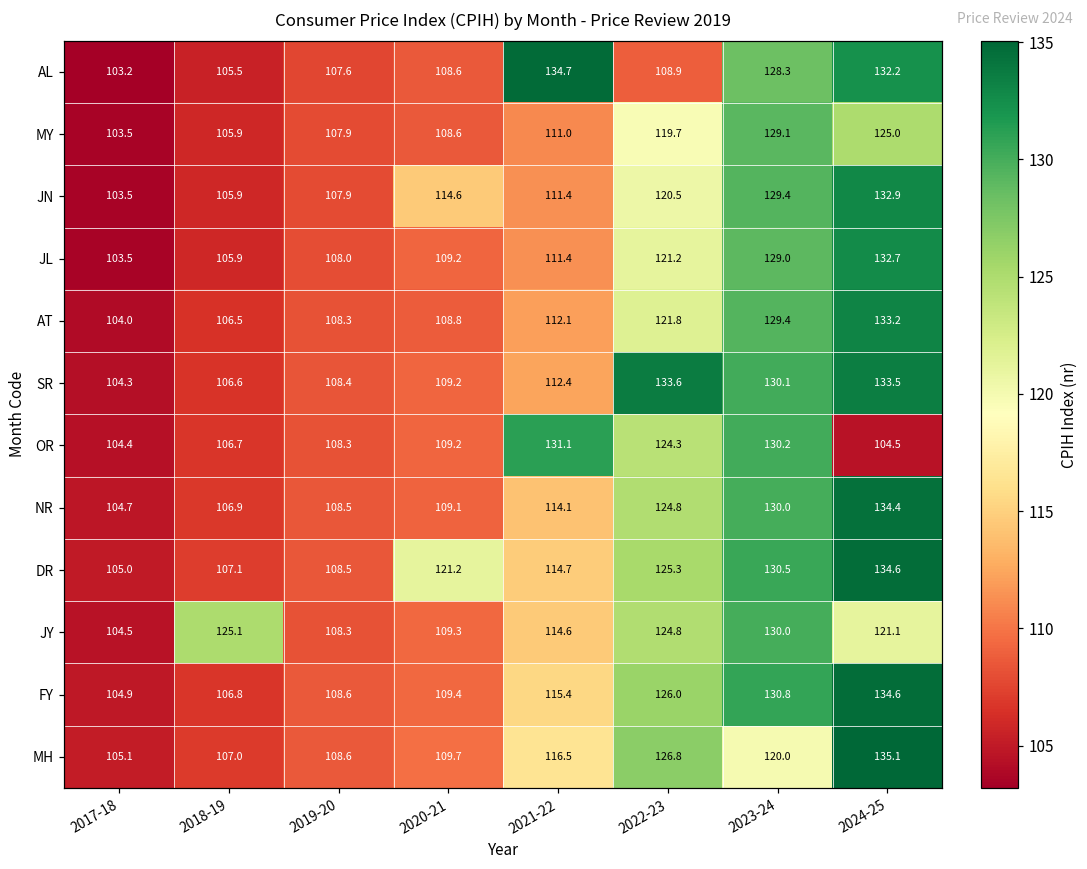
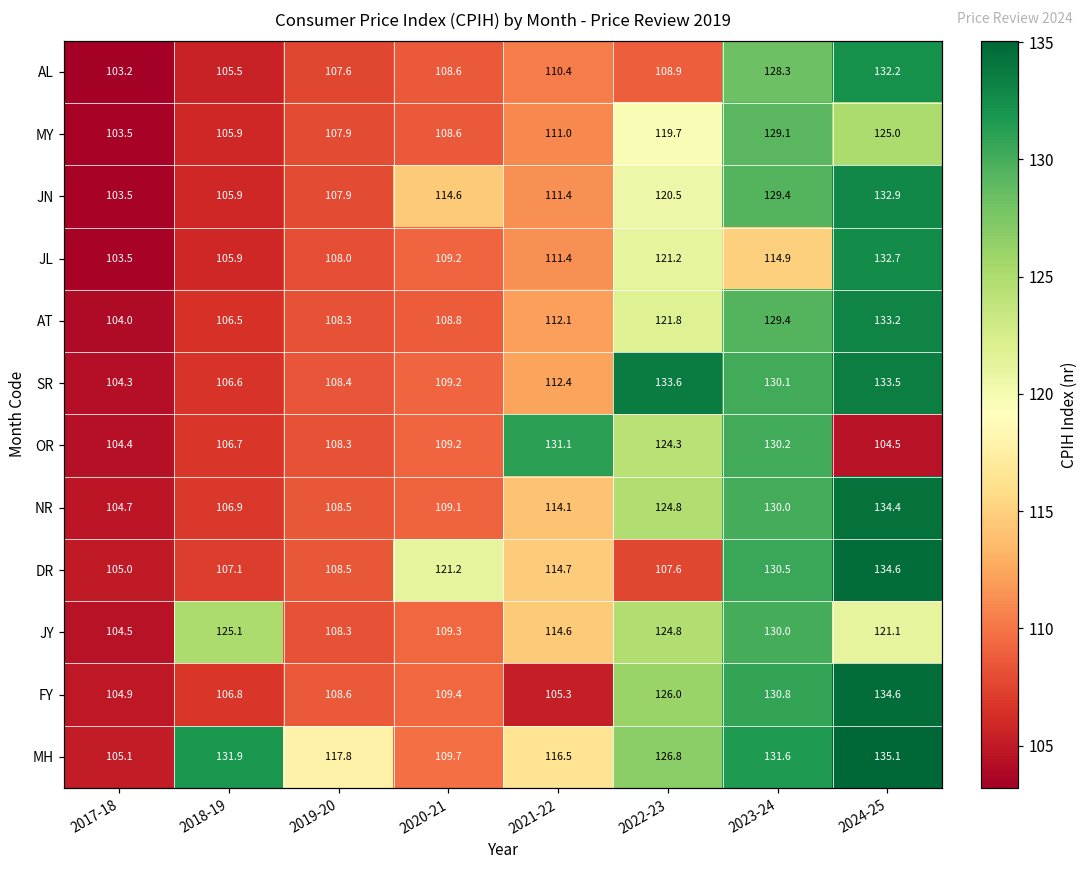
  {
    "AL": {
      "2017-18": 103.2,
      "2018-19": 105.5,
      "2019-20": 107.6,
      "2020-21": 108.6,
-     "2021-22": 134.7,
+     "2021-22": 110.4,
      "2022-23": 108.9,
      "2023-24": 128.3,
      "2024-25": 132.2
    },
    "MY": {
      "2017-18": 103.5,
      "2018-19": 105.9,
      "2019-20": 107.9,
      "2020-21": 108.6,
      "2021-22": 111.0,
      "2022-23": 119.7,
      "2023-24": 129.1,
      "2024-25": 125.0
    },
    "JN": {
      "2017-18": 103.5,
      "2018-19": 105.9,
      "2019-20": 107.9,
      "2020-21": 114.6,
      "2021-22": 111.4,
      "2022-23": 120.5,
      "2023-24": 129.4,
      "2024-25": 132.9
    },
    "JL": {
      "2017-18": 103.5,
      "2018-19": 105.9,
      "2019-20": 108.0,
      "2020-21": 109.2,
      "2021-22": 111.4,
      "2022-23": 121.2,
-     "2023-24": 129.0,
+     "2023-24": 114.9,
      "2024-25": 132.7
    },
    "AT": {
      "2017-18": 104.0,
      "2018-19": 106.5,
      "2019-20": 108.3,
      "2020-21": 108.8,
      "2021-22": 112.1,
      "2022-23": 121.8,
      "2023-24": 129.4,
      "2024-25": 133.2
    },
    "SR": {
      "2017-18": 104.3,
      "2018-19": 106.6,
      "2019-20": 108.4,
      "2020-21": 109.2,
      "2021-22": 112.4,
      "2022-23": 133.6,
      "2023-24": 130.1,
      "2024-25": 133.5
    },
    "OR": {
      "2017-18": 104.4,
      "2018-19": 106.7,
      "2019-20": 108.3,
      "2020-21": 109.2,
      "2021-22": 131.1,
      "2022-23": 124.3,
      "2023-24": 130.2,
      "2024-25": 104.5
    },
    "NR": {
      "2017-18": 104.7,
      "2018-19": 106.9,
      "2019-20": 108.5,
      "2020-21": 109.1,
      "2021-22": 114.1,
      "2022-23": 124.8,
      "2023-24": 130.0,
      "2024-25": 134.4
    },
    "DR": {
      "2017-18": 105.0,
      "2018-19": 107.1,
      "2019-20": 108.5,
      "2020-21": 121.2,
      "2021-22": 114.7,
-     "2022-23": 125.3,
+     "2022-23": 107.6,
      "2023-24": 130.5,
      "2024-25": 134.6
    },
    "JY": {
      "2017-18": 104.5,
      "2018-19": 125.1,
      "2019-20": 108.3,
      "2020-21": 109.3,
      "2021-22": 114.6,
      "2022-23": 124.8,
      "2023-24": 130.0,
      "2024-25": 121.1
    },
    "FY": {
      "2017-18": 104.9,
      "2018-19": 106.8,
      "2019-20": 108.6,
      "2020-21": 109.4,
-     "2021-22": 115.4,
+     "2021-22": 105.3,
      "2022-23": 126.0,
      "2023-24": 130.8,
      "2024-25": 134.6
    },
    "MH": {
      "2017-18": 105.1,
-     "2018-19": 107.0,
-     "2019-20": 108.6,
+     "2018-19": 131.9,
+     "2019-20": 117.8,
      "2020-21": 109.7,
      "2021-22": 116.5,
      "2022-23": 126.8,
-     "2023-24": 120.0,
+     "2023-24": 131.6,
      "2024-25": 135.1
    }
  }
